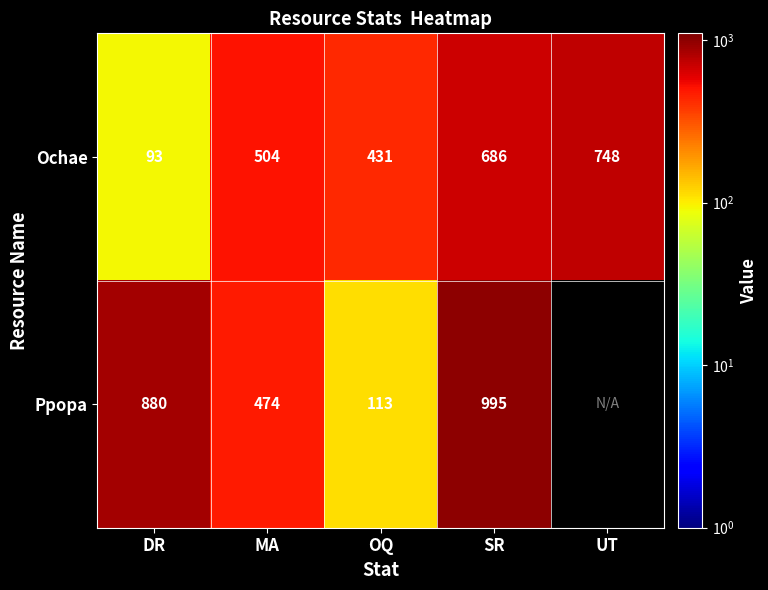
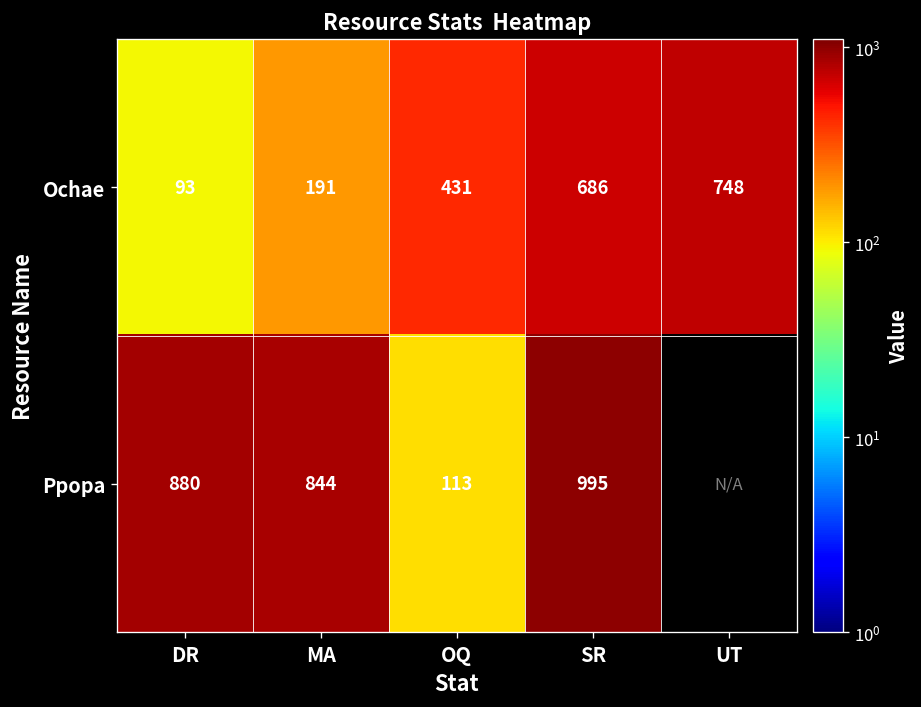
  {
    "Ochae": {
      "DR": 93,
-     "MA": 504,
+     "MA": 191,
      "OQ": 431,
      "SR": 686,
      "UT": 748
    },
    "Ppopa": {
      "DR": 880,
-     "MA": 474,
+     "MA": 844,
      "OQ": 113,
      "SR": 995
    }
  }
